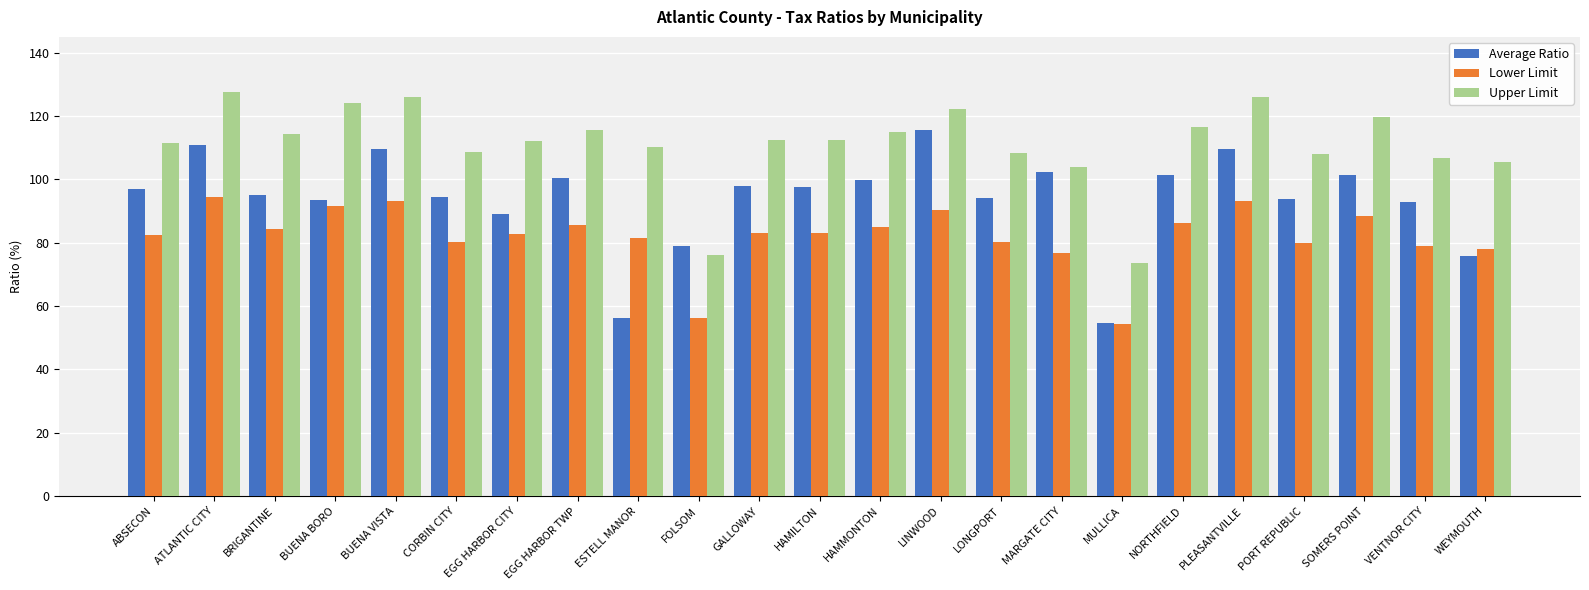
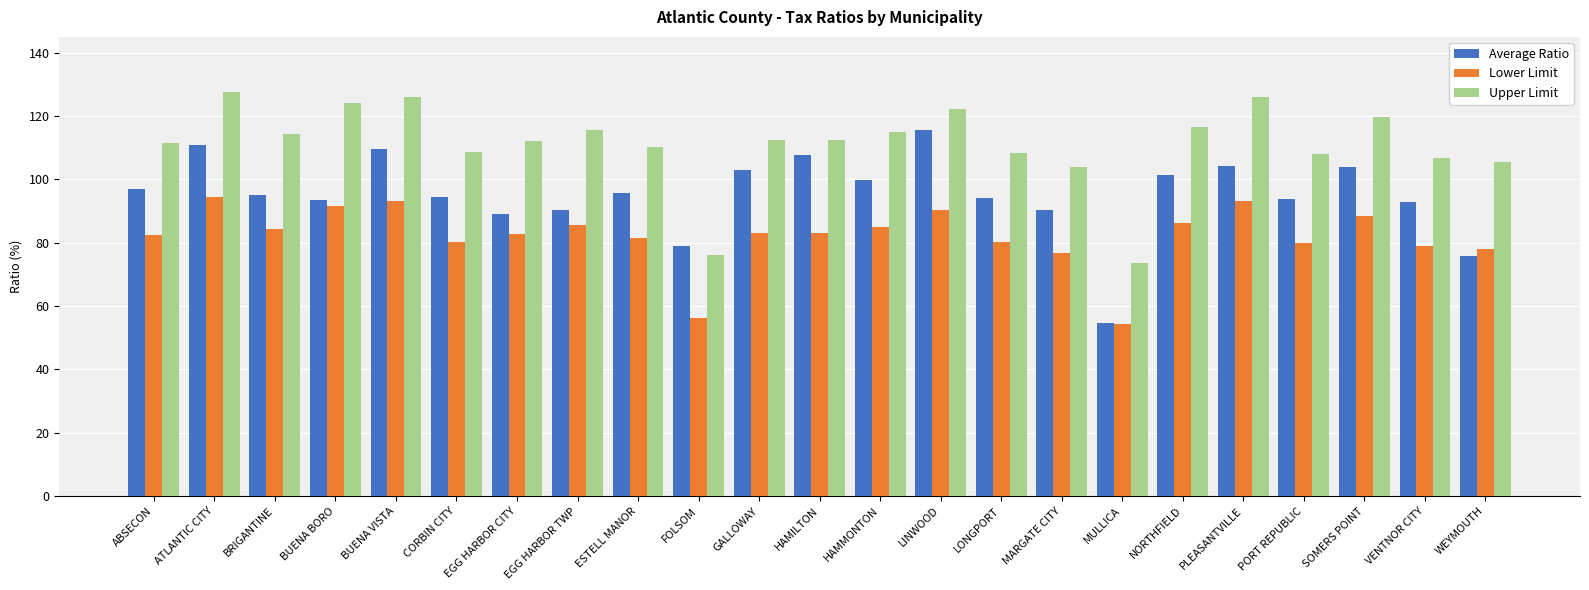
  {
    "Average Ratio": {
      "ABSECON": 97,
      "ATLANTIC CITY": 111,
      "BRIGANTINE": 95,
      "BUENA BORO": 94,
      "BUENA VISTA": 110,
      "CORBIN CITY": 95,
      "EGG HARBOR CITY": 89,
-     "EGG HARBOR TWP": 101,
-     "ESTELL MANOR": 56,
+     "EGG HARBOR TWP": 90,
+     "ESTELL MANOR": 96,
      "FOLSOM": 79,
-     "GALLOWAY": 98,
-     "HAMILTON": 98,
+     "GALLOWAY": 103,
+     "HAMILTON": 108,
      "HAMMONTON": 100,
      "LINWOOD": 116,
      "LONGPORT": 94,
-     "MARGATE CITY": 102,
+     "MARGATE CITY": 90,
      "MULLICA": 55,
      "NORTHFIELD": 101,
-     "PLEASANTVILLE": 110,
+     "PLEASANTVILLE": 104,
      "PORT REPUBLIC": 94,
-     "SOMERS POINT": 101,
+     "SOMERS POINT": 104,
      "VENTNOR CITY": 93,
      "WEYMOUTH": 76
    },
    "Lower Limit": {
      "ABSECON": 82,
      "ATLANTIC CITY": 94,
      "BRIGANTINE": 84,
      "BUENA BORO": 92,
      "BUENA VISTA": 93,
      "CORBIN CITY": 80,
      "EGG HARBOR CITY": 83,
      "EGG HARBOR TWP": 85,
      "ESTELL MANOR": 81,
      "FOLSOM": 56,
      "GALLOWAY": 83,
      "HAMILTON": 83,
      "HAMMONTON": 85,
      "LINWOOD": 90,
      "LONGPORT": 80,
      "MARGATE CITY": 77,
      "MULLICA": 54,
      "NORTHFIELD": 86,
      "PLEASANTVILLE": 93,
      "PORT REPUBLIC": 80,
      "SOMERS POINT": 88,
      "VENTNOR CITY": 79,
      "WEYMOUTH": 78
    },
    "Upper Limit": {
      "ABSECON": 112,
      "ATLANTIC CITY": 128,
      "BRIGANTINE": 114,
      "BUENA BORO": 124,
      "BUENA VISTA": 126,
      "CORBIN CITY": 109,
      "EGG HARBOR CITY": 112,
      "EGG HARBOR TWP": 116,
      "ESTELL MANOR": 110,
      "FOLSOM": 76,
      "GALLOWAY": 113,
      "HAMILTON": 112,
      "HAMMONTON": 115,
      "LINWOOD": 122,
      "LONGPORT": 108,
      "MARGATE CITY": 104,
      "MULLICA": 74,
      "NORTHFIELD": 117,
      "PLEASANTVILLE": 126,
      "PORT REPUBLIC": 108,
      "SOMERS POINT": 120,
      "VENTNOR CITY": 107,
      "WEYMOUTH": 106
    }
  }
